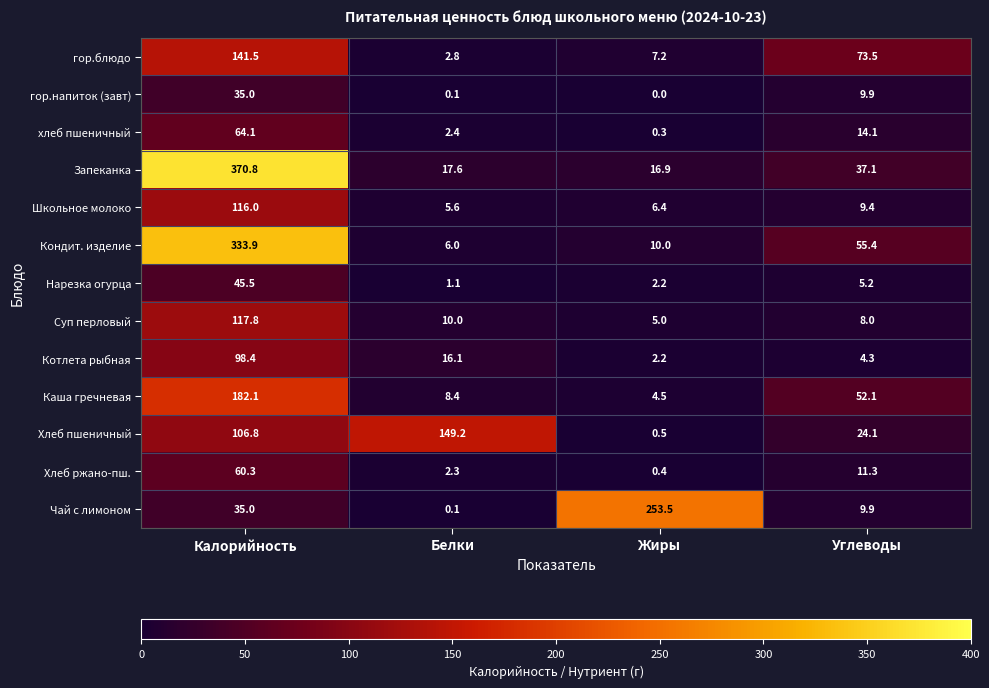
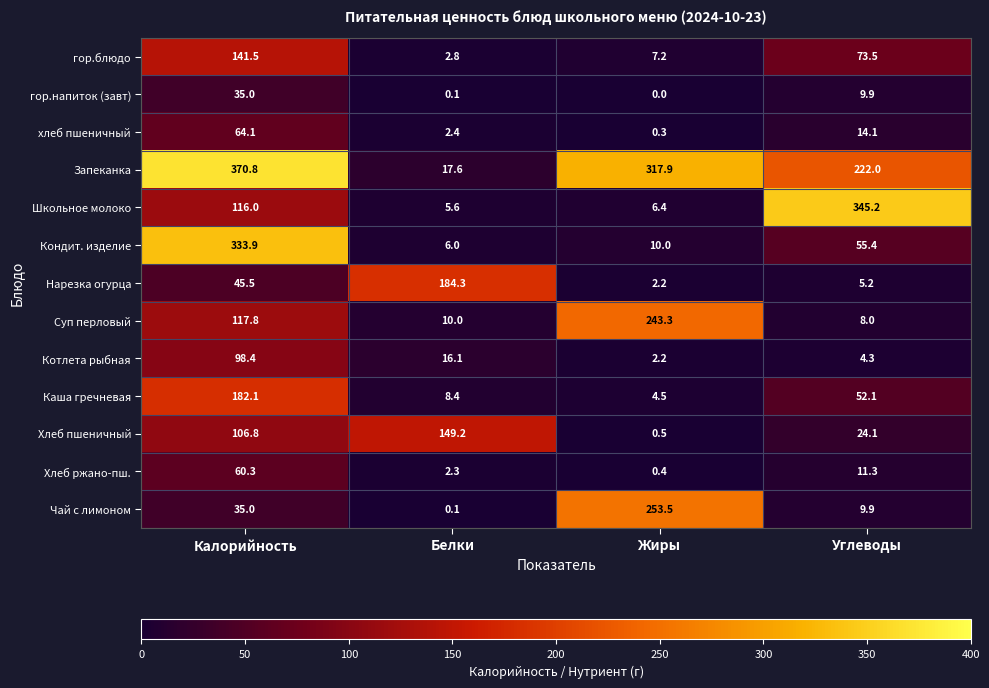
  {
    "гор.блюдо": {
      "Калорийность": 141.5,
      "Белки": 2.8,
      "Жиры": 7.2,
      "Углеводы": 73.5
    },
    "гор.напиток (завт)": {
      "Калорийность": 35.0,
      "Белки": 0.1,
      "Жиры": 0.0,
      "Углеводы": 9.9
    },
    "хлеб пшеничный": {
      "Калорийность": 64.1,
      "Белки": 2.4,
      "Жиры": 0.3,
      "Углеводы": 14.1
    },
    "Запеканка": {
      "Калорийность": 370.8,
      "Белки": 17.6,
-     "Жиры": 16.9,
-     "Углеводы": 37.1
+     "Жиры": 317.9,
+     "Углеводы": 222.0
    },
    "Школьное молоко": {
      "Калорийность": 116.0,
      "Белки": 5.6,
      "Жиры": 6.4,
-     "Углеводы": 9.4
+     "Углеводы": 345.2
    },
    "Кондит. изделие": {
      "Калорийность": 333.9,
      "Белки": 6.0,
      "Жиры": 10.0,
      "Углеводы": 55.4
    },
    "Нарезка огурца": {
      "Калорийность": 45.5,
-     "Белки": 1.1,
+     "Белки": 184.3,
      "Жиры": 2.2,
      "Углеводы": 5.2
    },
    "Суп перловый": {
      "Калорийность": 117.8,
      "Белки": 10.0,
-     "Жиры": 5.0,
+     "Жиры": 243.3,
      "Углеводы": 8.0
    },
    "Котлета рыбная": {
      "Калорийность": 98.4,
      "Белки": 16.1,
      "Жиры": 2.2,
      "Углеводы": 4.3
    },
    "Каша гречневая": {
      "Калорийность": 182.1,
      "Белки": 8.4,
      "Жиры": 4.5,
      "Углеводы": 52.1
    },
    "Хлеб пшеничный": {
      "Калорийность": 106.8,
      "Белки": 149.2,
      "Жиры": 0.5,
      "Углеводы": 24.1
    },
    "Хлеб ржано-пш.": {
      "Калорийность": 60.3,
      "Белки": 2.3,
      "Жиры": 0.4,
      "Углеводы": 11.3
    },
    "Чай с лимоном": {
      "Калорийность": 35.0,
      "Белки": 0.1,
      "Жиры": 253.5,
      "Углеводы": 9.9
    }
  }
